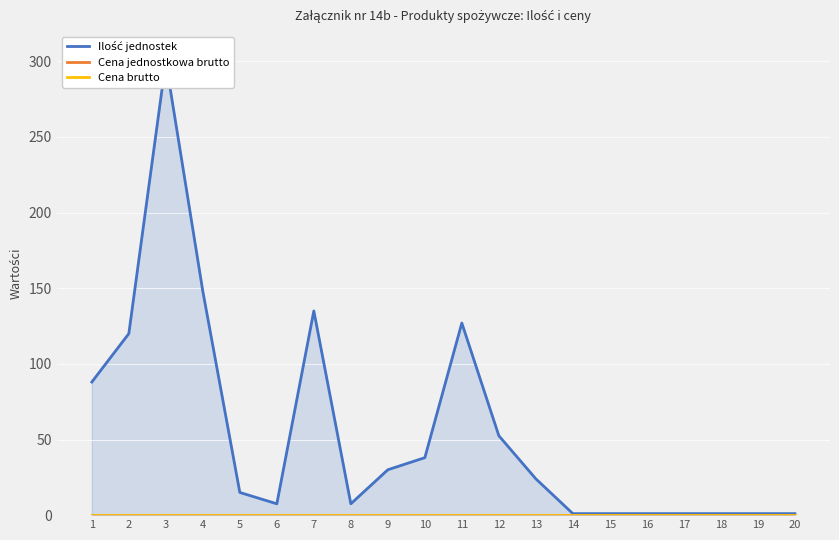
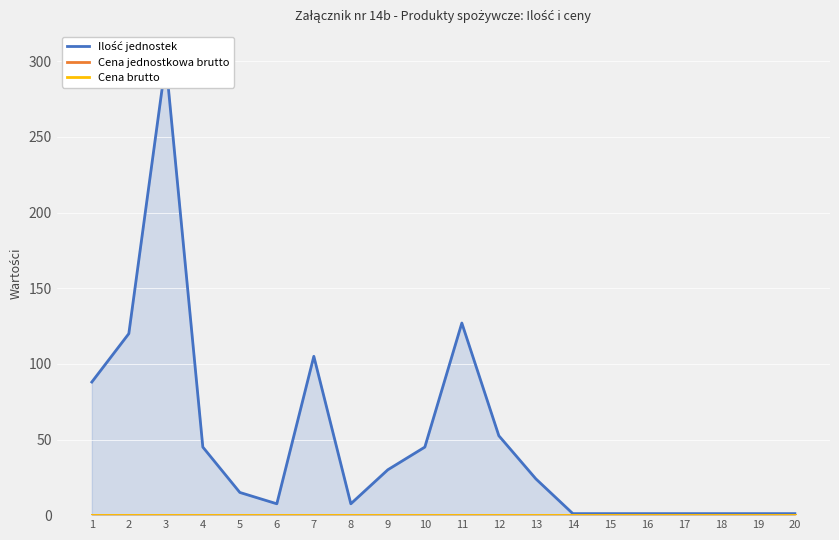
  {
    "Ilość jednostek": {
      "1": 88,
      "2": 120,
-     "4": 148,
+     "4": 45,
      "5": 15,
      "6": 8,
-     "7": 135,
+     "7": 105,
      "8": 8,
      "9": 30,
-     "10": 38,
+     "10": 45,
      "11": 127,
      "12": 53,
      "13": 24
    },
    "Cena brutto": {
      "1": 0,
      "2": 0,
      "3": 0,
      "4": 0,
      "5": 0,
      "6": 0,
      "7": 0,
      "8": 0,
      "9": 0,
      "10": 0,
      "11": 0,
      "12": 0,
      "13": 0
    }
  }
